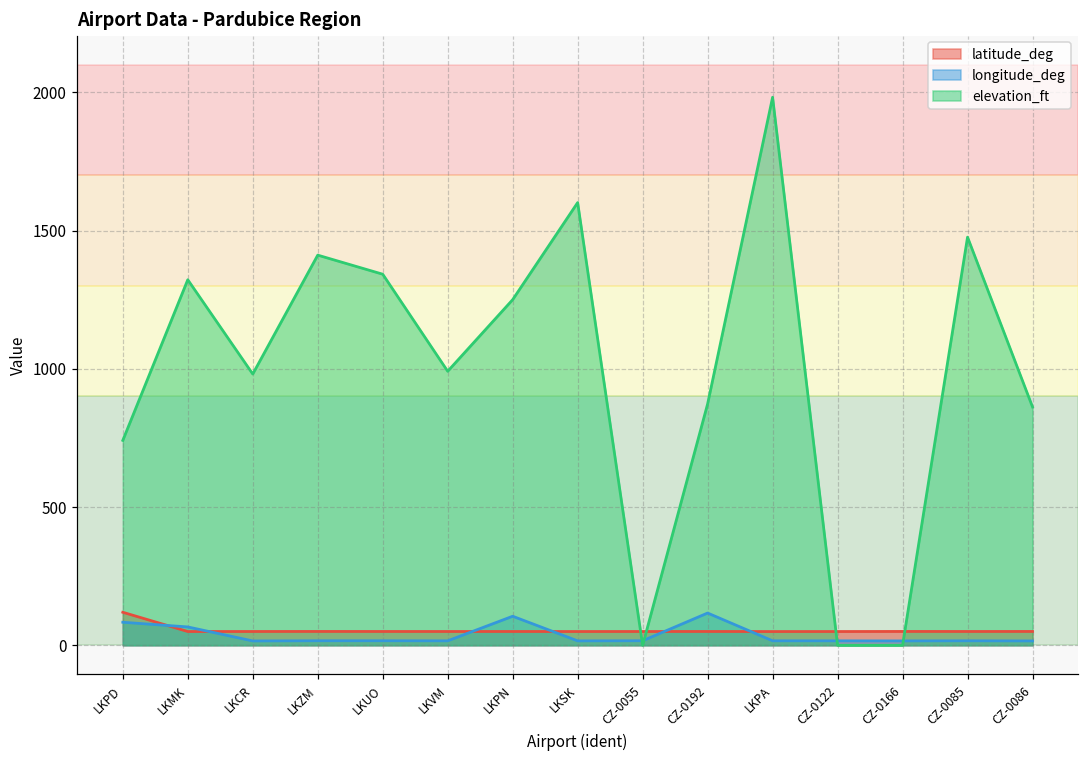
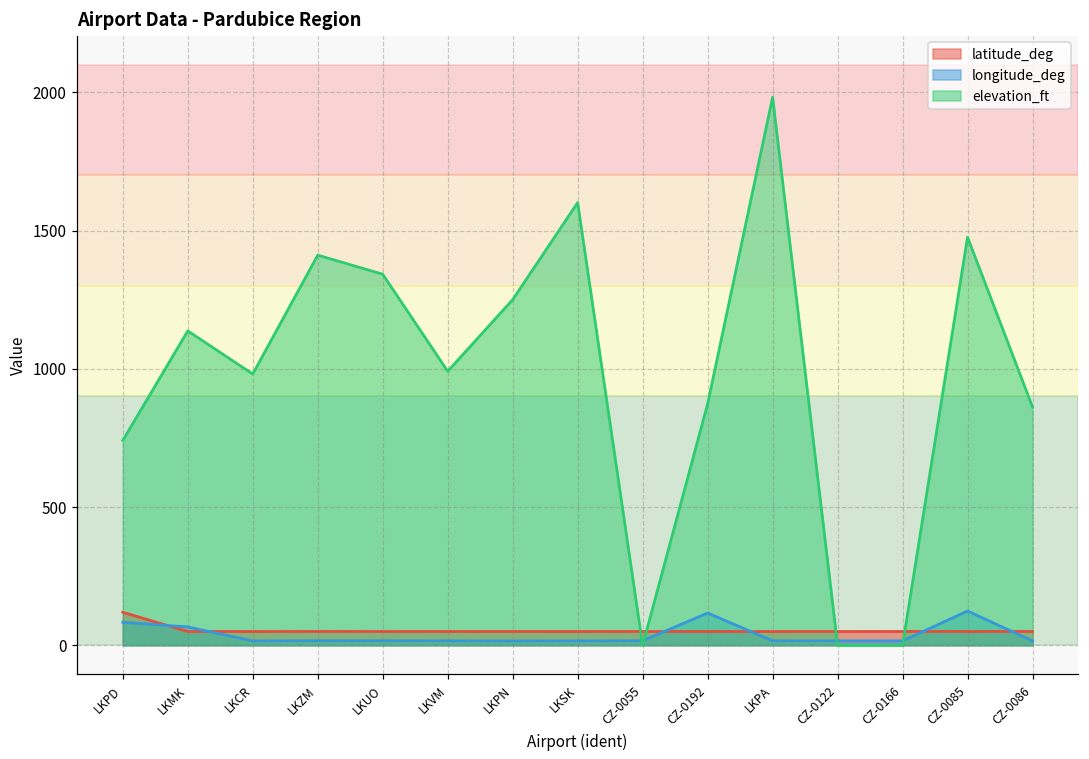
  {
    "latitude_deg": {
      "LKPD": 120,
      "LKMK": 50,
      "LKCR": 50,
      "LKZM": 50,
      "LKUO": 50,
      "LKVM": 50,
      "LKPN": 50,
      "LKSK": 50,
      "CZ-0055": 50,
      "CZ-0192": 50,
      "LKPA": 50,
      "CZ-0122": 50,
      "CZ-0166": 50,
      "CZ-0085": 50,
      "CZ-0086": 50
    },
    "longitude_deg": {
      "LKPD": 80,
      "LKMK": 70,
      "LKCR": 20,
      "LKZM": 20,
      "LKUO": 20,
      "LKVM": 20,
-     "LKPN": 110,
+     "LKPN": 20,
      "LKSK": 20,
      "CZ-0055": 20,
      "CZ-0192": 120,
      "LKPA": 20,
      "CZ-0122": 20,
      "CZ-0166": 20,
-     "CZ-0085": 20,
+     "CZ-0085": 120,
      "CZ-0086": 20
    },
    "elevation_ft": {
      "LKPD": 740,
-     "LKMK": 1320,
+     "LKMK": 1140,
      "LKCR": 980,
      "LKZM": 1410,
      "LKUO": 1340,
      "LKVM": 990,
      "LKPN": 1250,
      "LKSK": 1600,
      "CZ-0055": 0,
      "CZ-0192": 870,
      "LKPA": 1980,
      "CZ-0122": 0,
      "CZ-0166": 0,
      "CZ-0085": 1480,
      "CZ-0086": 860
    }
  }
